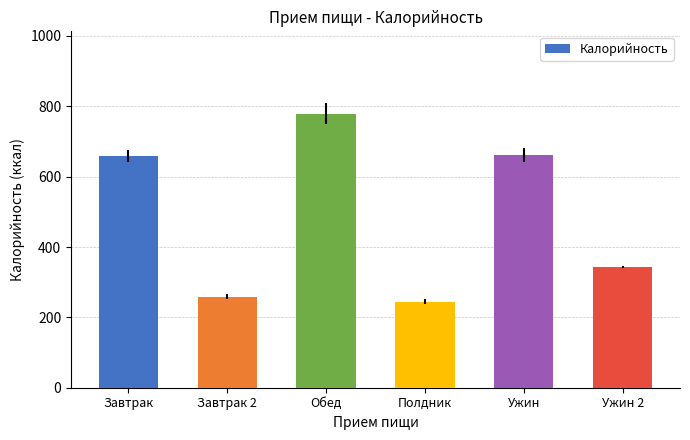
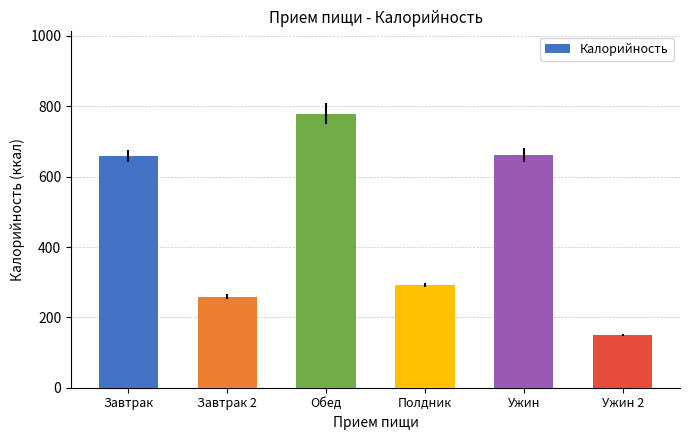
  {
    "Завтрак": 660,
    "Завтрак 2": 260,
    "Обед": 780,
-   "Полдник": 250,
+   "Полдник": 290,
    "Ужин": 660,
-   "Ужин 2": 340
+   "Ужин 2": 150
  }
